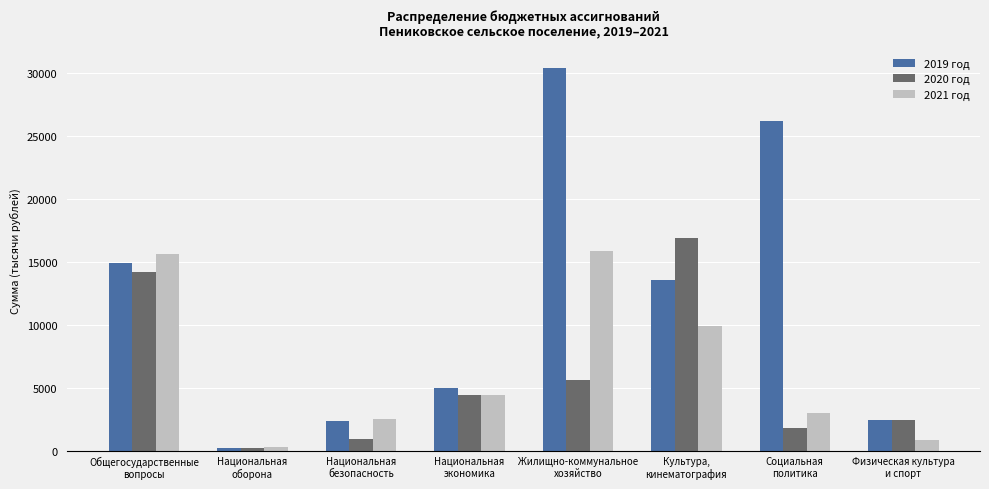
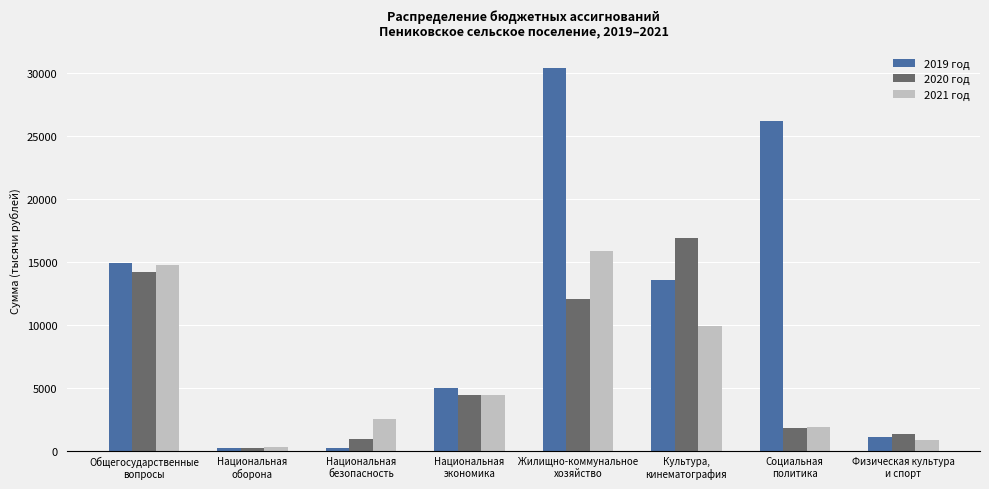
  {
    "2019 год": {
      "Общегосударственные вопросы": 14900,
      "Национальная оборона": 300,
-     "Национальная безопасность": 2400,
+     "Национальная безопасность": 200,
      "Национальная экономика": 5000,
      "Жилищно-коммунальное хозяйство": 30400,
      "Культура, кинематография": 13500,
      "Социальная политика": 26100,
-     "Физическая культура и спорт": 2500
+     "Физическая культура и спорт": 1100
    },
    "2020 год": {
      "Общегосударственные вопросы": 14200,
      "Национальная оборона": 300,
      "Национальная безопасность": 900,
      "Национальная экономика": 4400,
-     "Жилищно-коммунальное хозяйство": 5600,
+     "Жилищно-коммунальное хозяйство": 12000,
      "Культура, кинематография": 16900,
      "Социальная политика": 1900,
-     "Физическая культура и спорт": 2400
+     "Физическая культура и спорт": 1300
    },
    "2021 год": {
-     "Общегосударственные вопросы": 15600,
+     "Общегосударственные вопросы": 14800,
      "Национальная оборона": 300,
      "Национальная безопасность": 2500,
      "Национальная экономика": 4400,
      "Жилищно-коммунальное хозяйство": 15900,
      "Культура, кинематография": 9900,
-     "Социальная политика": 3000,
+     "Социальная политика": 1900,
      "Физическая культура и спорт": 800
    }
  }
